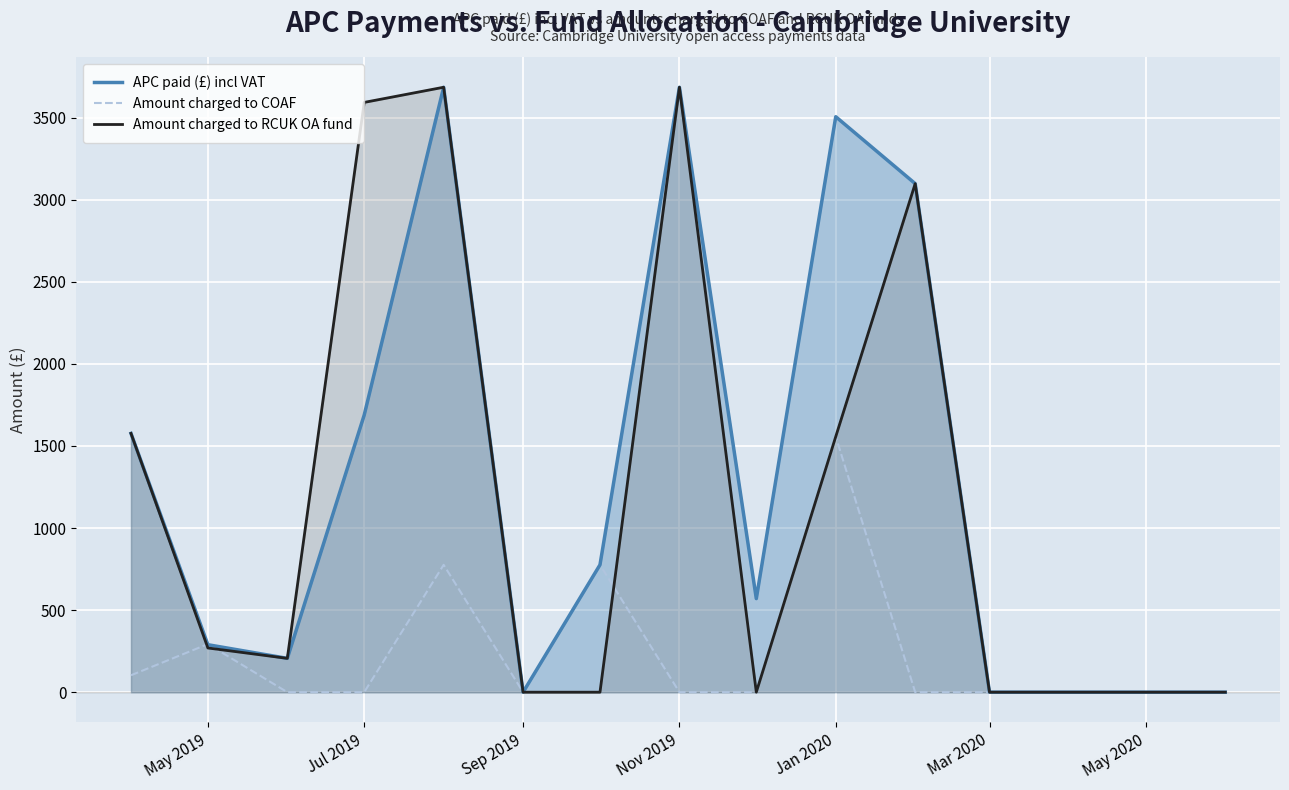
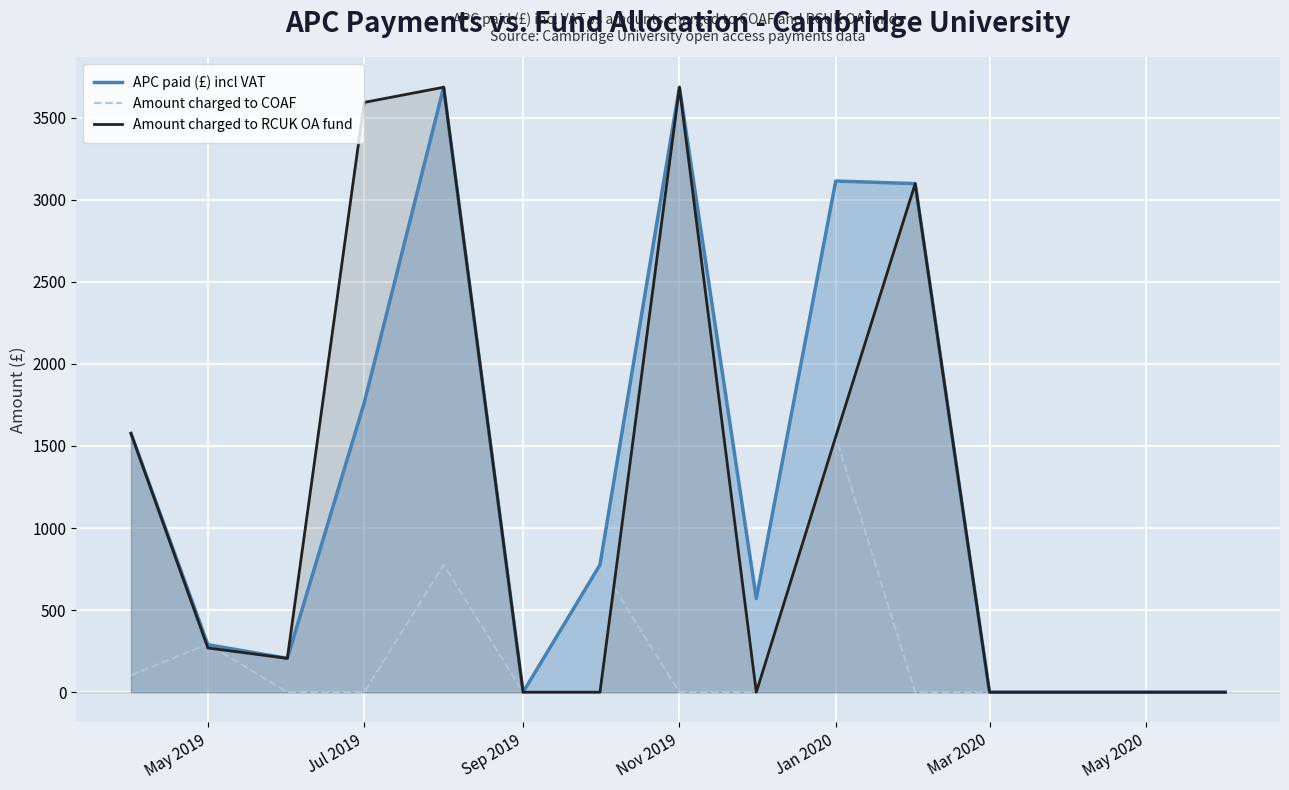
  {
    "APC paid (£) incl VAT": {
-     "Jul 2019": 1690,
-     "Jan 2020": 3510
+     "Jul 2019": 1760,
+     "Jan 2020": 3110
    },
    "Amount charged to COAF": {
      "Jul 2019": 0,
      "Nov 2019": 0
    },
    "Amount charged to RCUK OA fund": {
      "May 2019": 270,
      "Jul 2019": 3590
    }
  }
